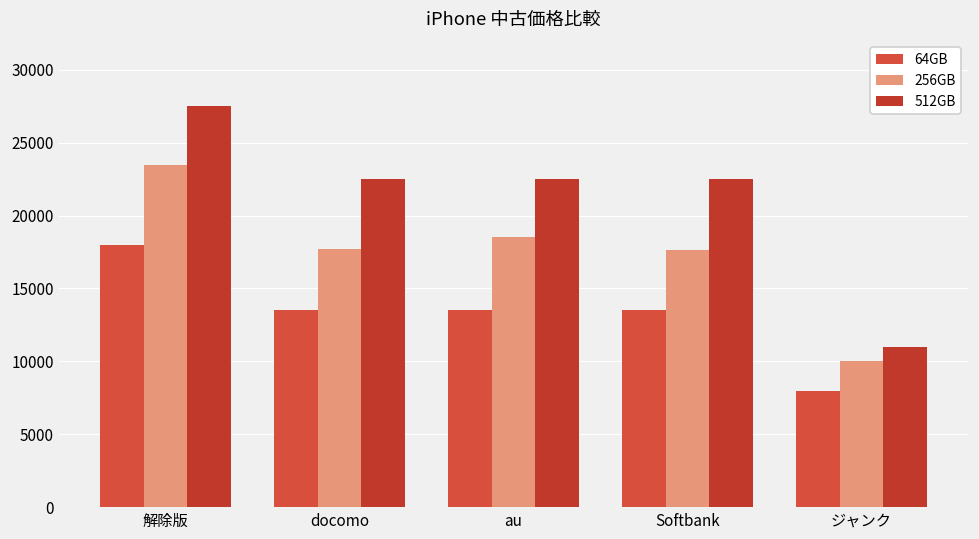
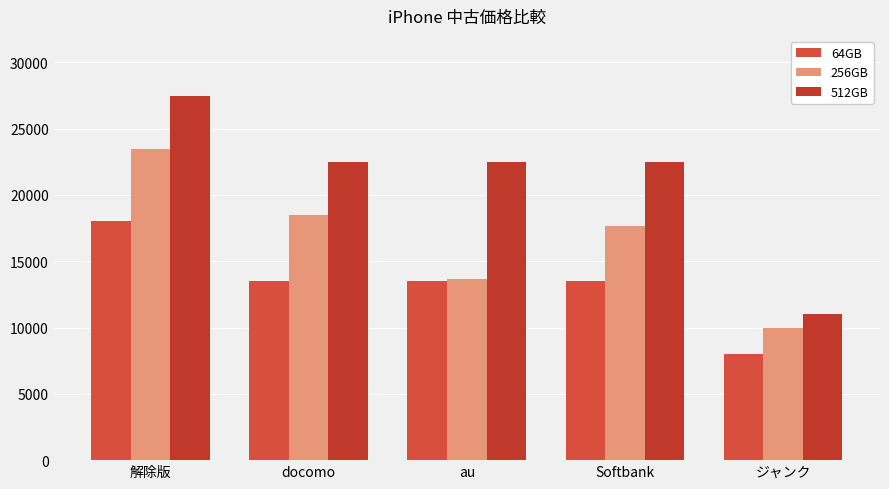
  {
    "256GB": {
      "解除版": 23500,
-     "docomo": 17700,
-     "au": 18500,
+     "docomo": 18500,
+     "au": 13700,
      "Softbank": 17700,
      "ジャンク": 10000
    }
  }
